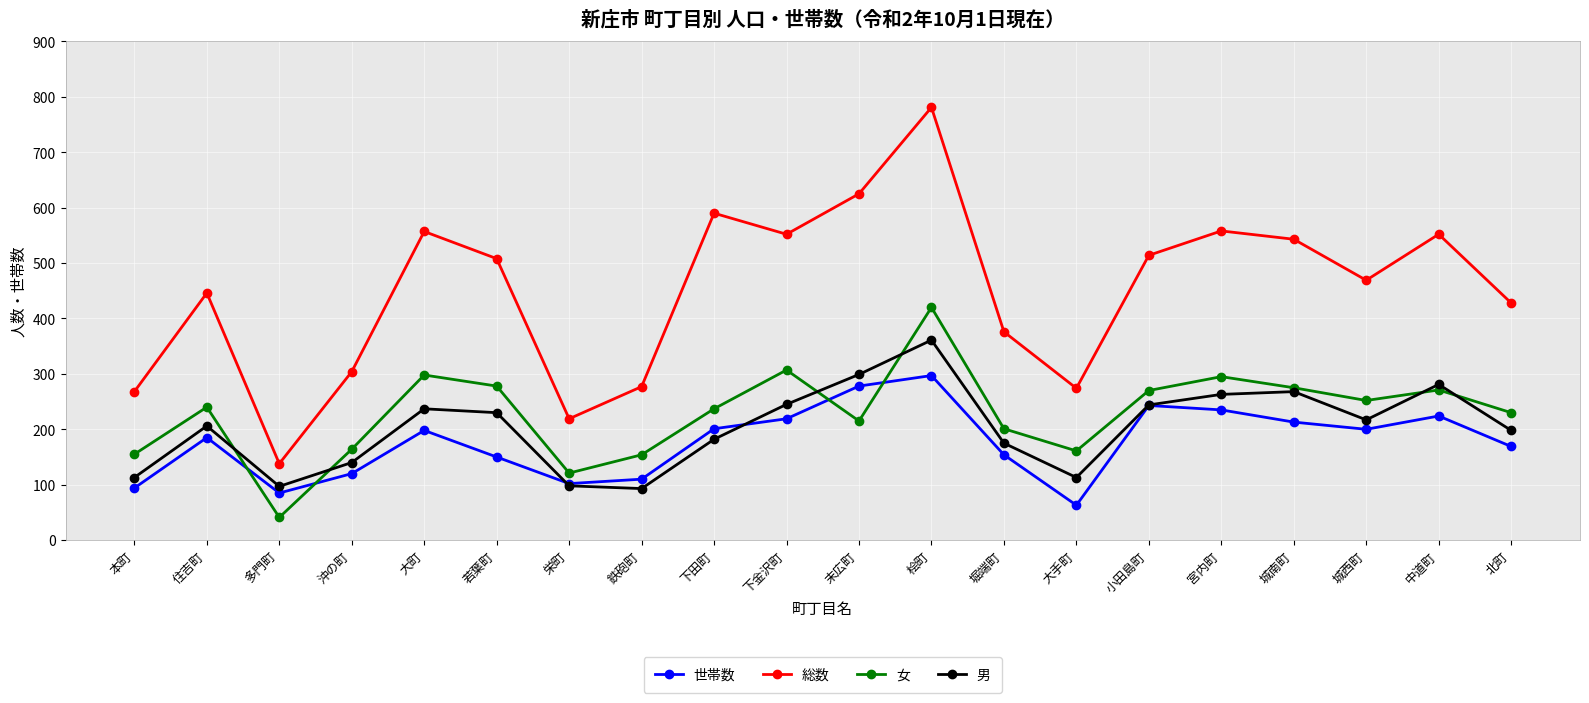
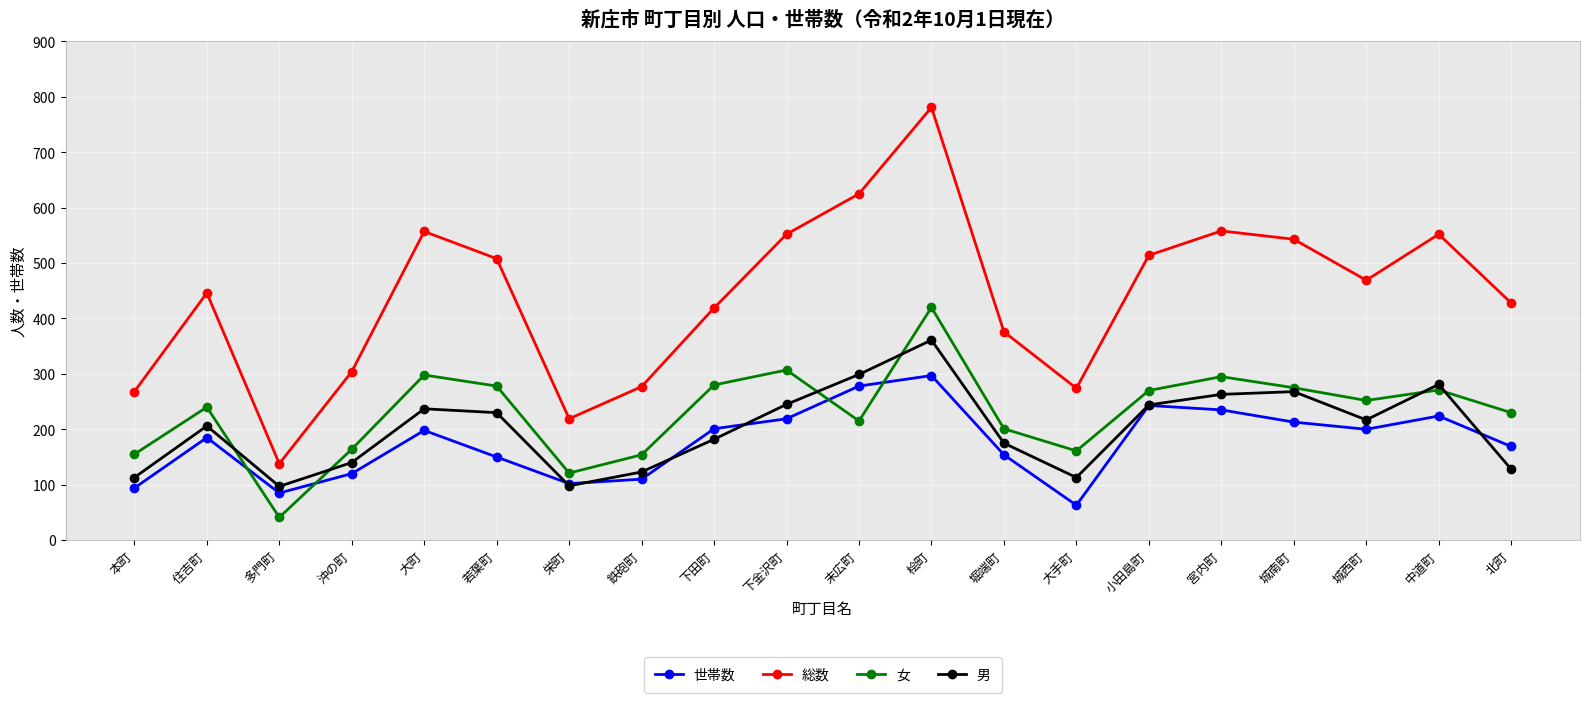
  {
    "世帯数": {
      "本町": 90,
      "住吉町": 190,
      "多門町": 90,
      "沖の町": 120,
      "大町": 200,
      "若葉町": 150,
      "鉄砲町": 110,
      "下田町": 200,
      "下金沢町": 220,
      "末広町": 280,
      "桧町": 300,
      "堀端町": 150,
      "大手町": 60,
      "宮内町": 240,
      "城南町": 210,
      "城西町": 200,
      "中道町": 220,
      "北町": 170
    },
    "総数": {
      "本町": 270,
      "住吉町": 450,
      "多門町": 140,
      "沖の町": 300,
      "大町": 560,
      "若葉町": 510,
      "栄町": 220,
      "鉄砲町": 280,
-     "下田町": 590,
+     "下田町": 420,
      "下金沢町": 550,
      "末広町": 630,
      "桧町": 780,
      "堀端町": 380,
      "大手町": 270,
      "小田島町": 510,
      "宮内町": 560,
      "城南町": 540,
      "城西町": 470,
      "中道町": 550,
      "北町": 430
    },
    "女": {
      "本町": 160,
      "住吉町": 240,
      "多門町": 40,
      "沖の町": 160,
      "大町": 300,
      "若葉町": 280,
      "栄町": 120,
      "鉄砲町": 150,
-     "下田町": 240,
+     "下田町": 280,
      "下金沢町": 310,
      "末広町": 220,
      "桧町": 420,
      "堀端町": 200,
      "大手町": 160,
      "小田島町": 270,
      "宮内町": 300,
      "城南町": 280,
      "城西町": 250,
      "中道町": 270,
      "北町": 230
    },
    "男": {
      "本町": 110,
      "住吉町": 210,
      "多門町": 100,
      "沖の町": 140,
      "大町": 240,
      "若葉町": 230,
-     "鉄砲町": 90,
+     "鉄砲町": 120,
      "下田町": 180,
      "下金沢町": 250,
      "末広町": 300,
      "桧町": 360,
      "堀端町": 180,
      "大手町": 110,
      "宮内町": 260,
      "城南町": 270,
      "城西町": 220,
      "中道町": 280,
-     "北町": 200
+     "北町": 130
    }
  }
